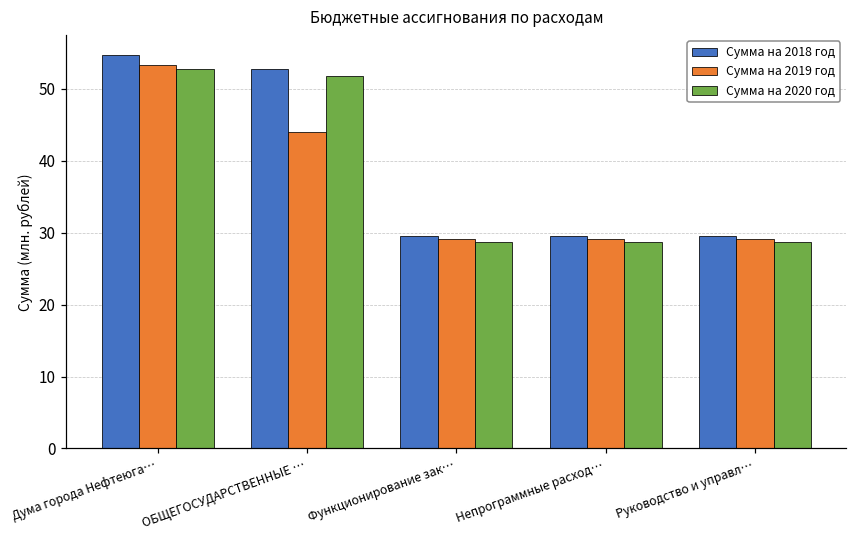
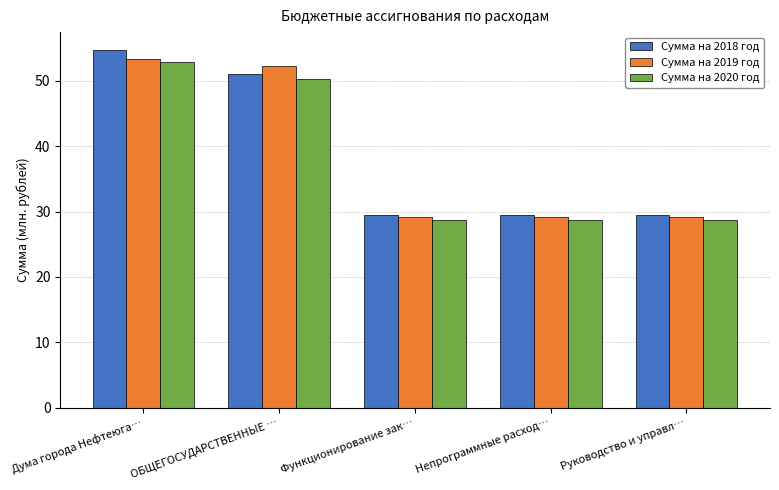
  {
    "Сумма на 2018 год": {
      "Дума города Нефтеюга…": 55,
-     "ОБЩЕГОСУДАРСТВЕННЫЕ …": 53,
+     "ОБЩЕГОСУДАРСТВЕННЫЕ …": 51,
      "Функционирование зак…": 30,
      "Непрограммные расход…": 30,
      "Руководство и управл…": 30
    },
    "Сумма на 2019 год": {
      "Дума города Нефтеюга…": 53,
-     "ОБЩЕГОСУДАРСТВЕННЫЕ …": 44,
+     "ОБЩЕГОСУДАРСТВЕННЫЕ …": 52,
      "Функционирование зак…": 29,
      "Непрограммные расход…": 29,
      "Руководство и управл…": 29
    },
    "Сумма на 2020 год": {
      "Дума города Нефтеюга…": 53,
-     "ОБЩЕГОСУДАРСТВЕННЫЕ …": 52,
+     "ОБЩЕГОСУДАРСТВЕННЫЕ …": 50,
      "Функционирование зак…": 29,
      "Непрограммные расход…": 29,
      "Руководство и управл…": 29
    }
  }
